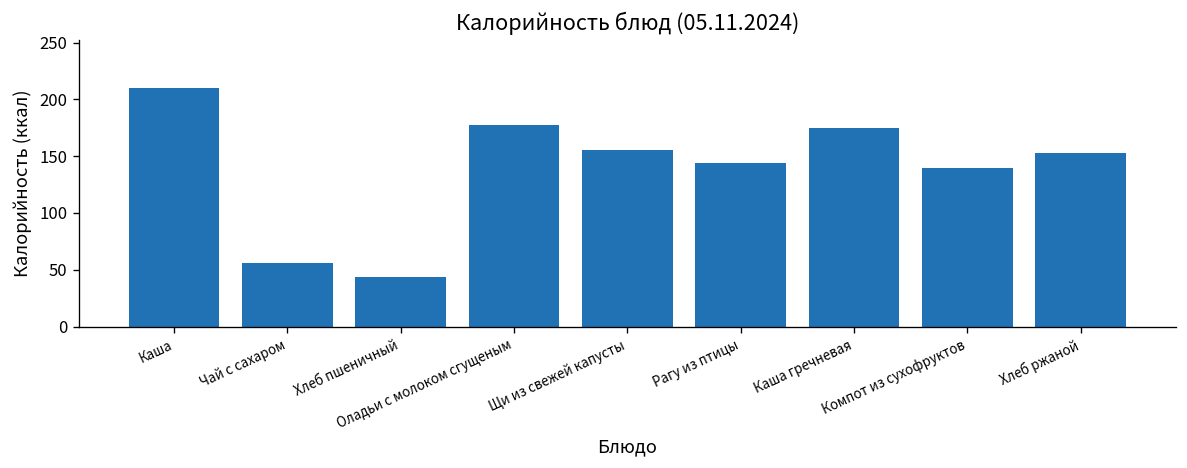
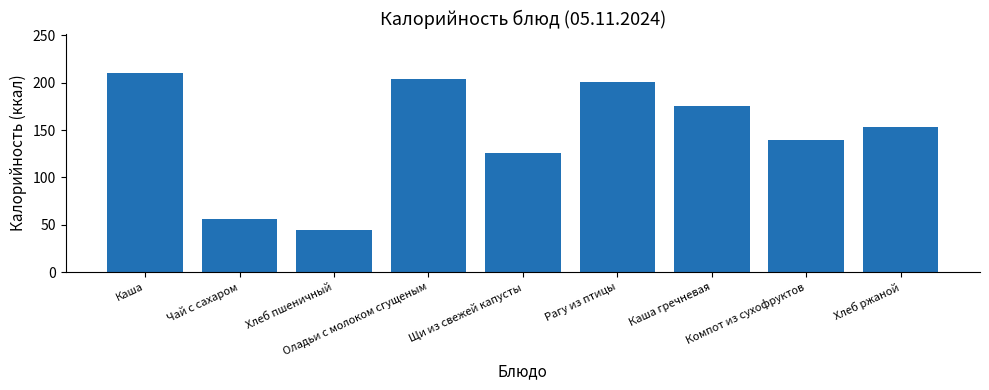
  {
    "Каша": 210,
    "Чай с сахаром": 60,
    "Хлеб пшеничный": 40,
-   "Оладьи с молоком сгущеным": 180,
-   "Щи из свежей капусты": 160,
-   "Рагу из птицы": 140,
+   "Оладьи с молоком сгущеным": 200,
+   "Щи из свежей капусты": 130,
+   "Рагу из птицы": 200,
    "Каша гречневая": 180,
    "Компот из сухофруктов": 140,
    "Хлеб ржаной": 150
  }
